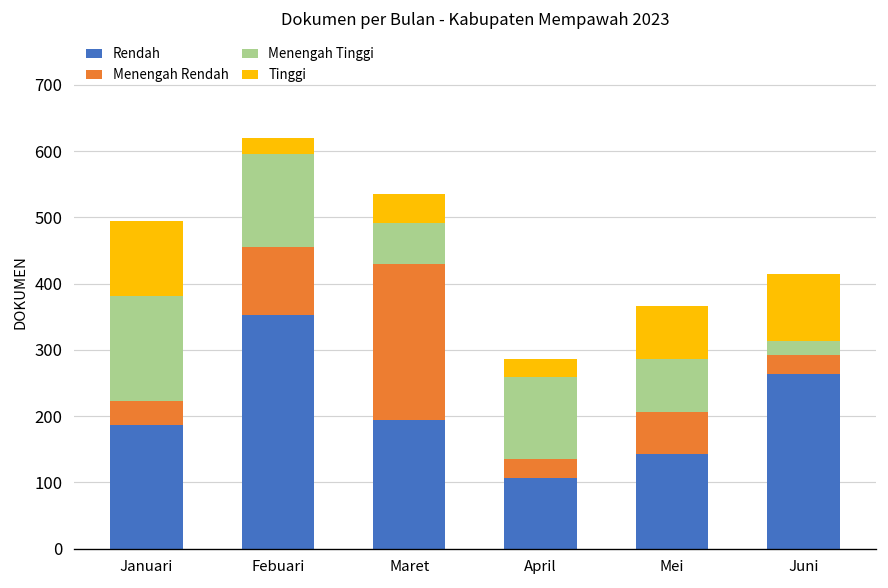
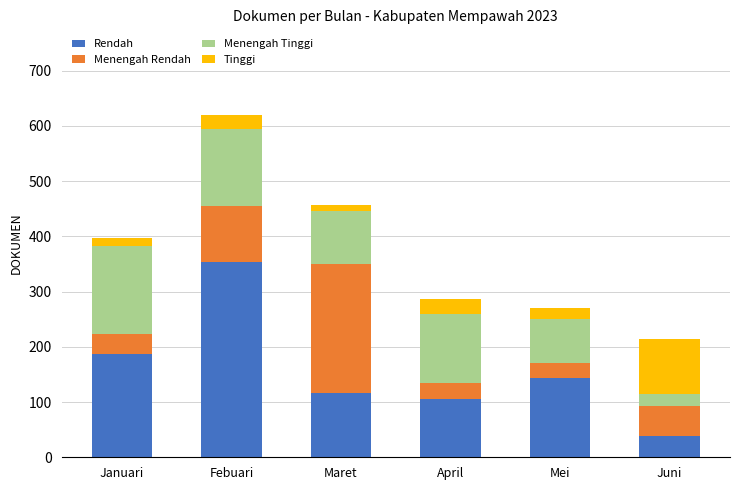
  {
    "Rendah": {
      "Januari": 190,
      "Febuari": 350,
-     "Maret": 200,
+     "Maret": 120,
      "April": 110,
      "Mei": 140,
-     "Juni": 260
+     "Juni": 40
    },
    "Menengah Rendah": {
      "Januari": 40,
      "Febuari": 100,
      "Maret": 230,
      "April": 30,
-     "Mei": 60,
-     "Juni": 30
+     "Mei": 30,
+     "Juni": 60
    },
    "Menengah Tinggi": {
      "Januari": 160,
      "Febuari": 140,
-     "Maret": 60,
+     "Maret": 100,
      "April": 120,
      "Mei": 80,
      "Juni": 20
    },
    "Tinggi": {
-     "Januari": 110,
+     "Januari": 20,
      "Febuari": 30,
-     "Maret": 40,
+     "Maret": 10,
      "April": 30,
-     "Mei": 80,
+     "Mei": 20,
      "Juni": 100
    }
  }
